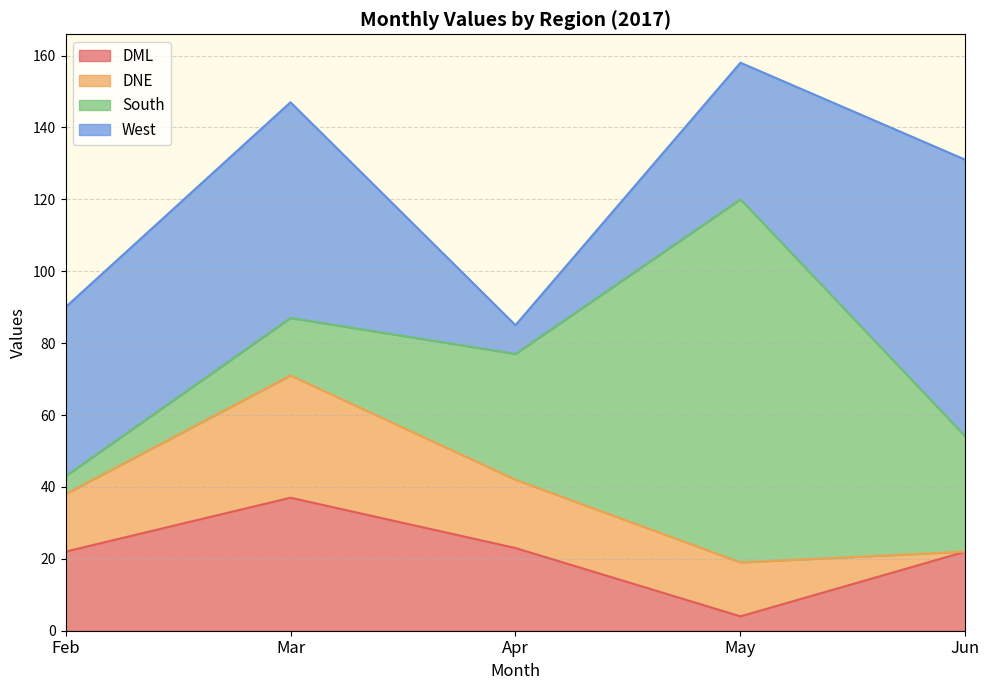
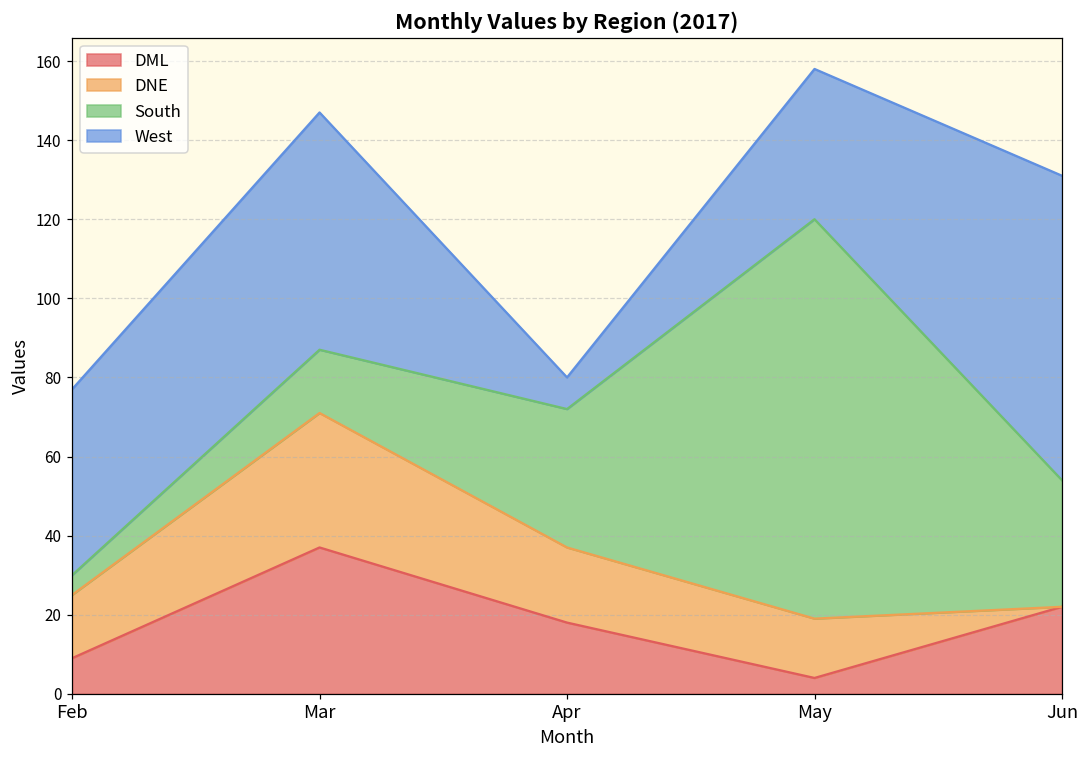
  {
    "DML": {
-     "Feb": 22,
+     "Feb": 9,
      "Mar": 37,
-     "Apr": 23,
+     "Apr": 18,
      "May": 4
    },
    "DNE": {
      "Feb": 16,
      "Mar": 34,
      "Apr": 19,
      "May": 15
    },
    "South": {
      "Feb": 5,
      "Mar": 16,
      "Apr": 35,
      "May": 101,
      "Jun": 32
    },
    "West": {
      "Feb": 47,
      "Mar": 60,
      "Apr": 8,
      "May": 38,
      "Jun": 77
    }
  }
